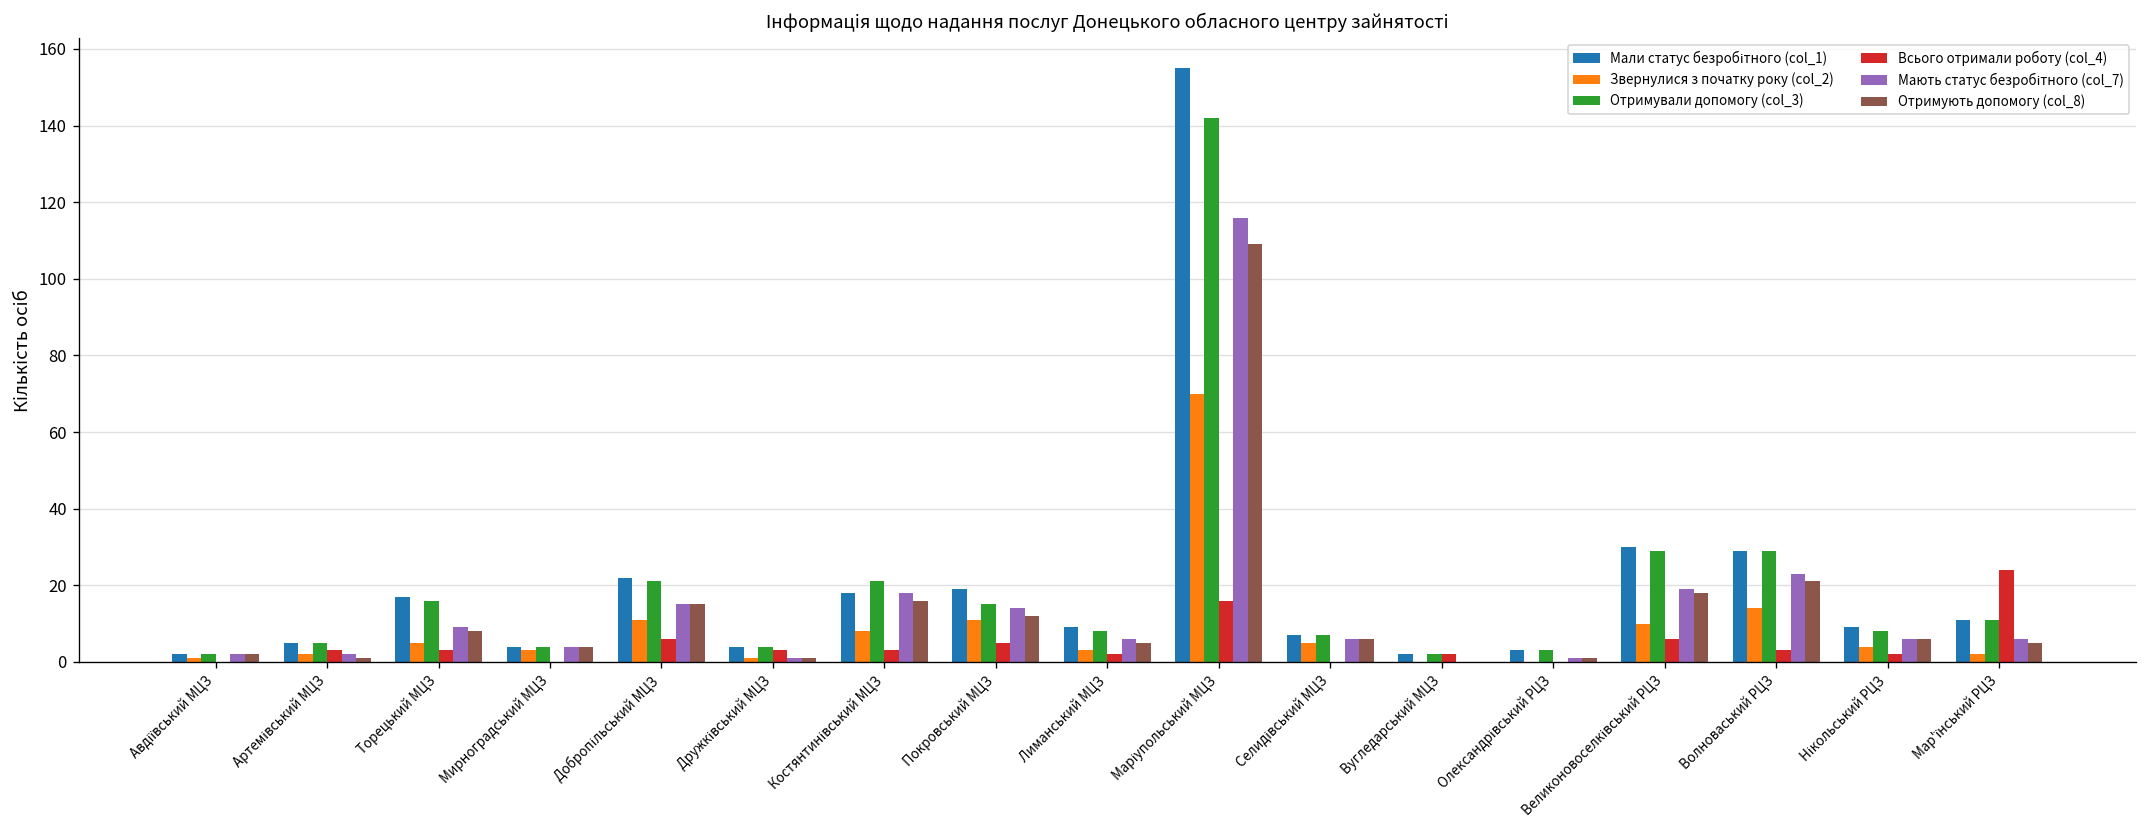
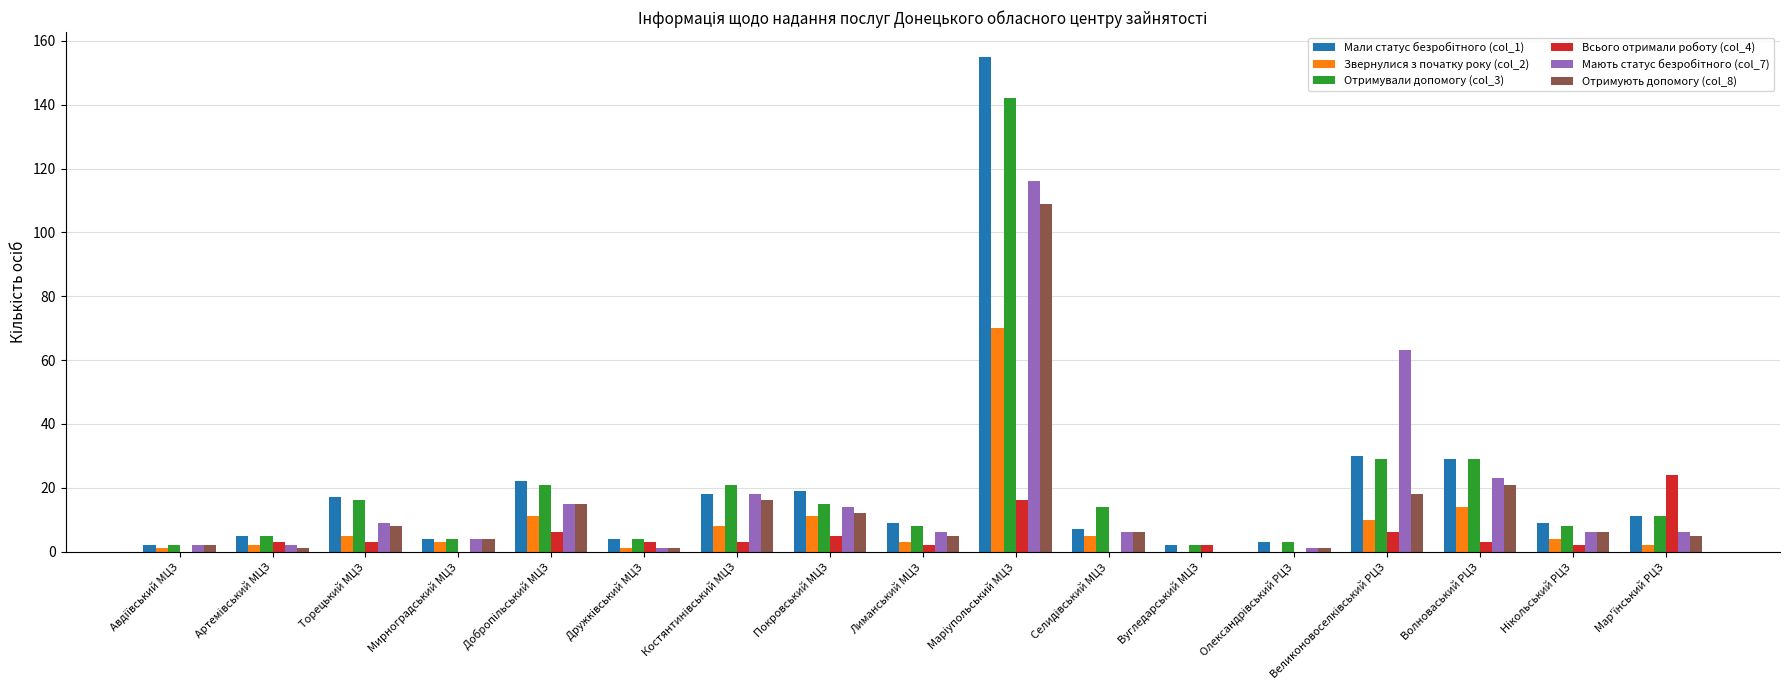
  {
    "Мали статус безробітного (col_1)": {
      "Авдіївський МЦЗ": 2,
      "Артемівський МЦЗ": 5,
      "Торецький МЦЗ": 17,
      "Мирноградський МЦЗ": 4,
      "Добропільський МЦЗ": 22,
      "Дружківський МЦЗ": 4,
      "Костянтинівський МЦЗ": 18,
      "Покровський МЦЗ": 19,
      "Лиманський МЦЗ": 9,
      "Маріупольський МЦЗ": 155,
      "Селидівський МЦЗ": 7,
      "Вугледарський МЦЗ": 2,
      "Олександрівський РЦЗ": 3,
      "Великоновоселківський РЦЗ": 30,
      "Волноваський РЦЗ": 29,
      "Нікольський РЦЗ": 9,
      "Мар'їнський РЦЗ": 11
    },
    "Звернулися з початку року (col_2)": {
      "Авдіївський МЦЗ": 1,
      "Артемівський МЦЗ": 2,
      "Торецький МЦЗ": 5,
      "Мирноградський МЦЗ": 3,
      "Добропільський МЦЗ": 11,
      "Дружківський МЦЗ": 1,
      "Костянтинівський МЦЗ": 8,
      "Покровський МЦЗ": 11,
      "Лиманський МЦЗ": 3,
      "Маріупольський МЦЗ": 70,
      "Селидівський МЦЗ": 5,
      "Вугледарський МЦЗ": 0,
      "Олександрівський РЦЗ": 0,
      "Великоновоселківський РЦЗ": 10,
      "Волноваський РЦЗ": 14,
      "Нікольський РЦЗ": 4,
      "Мар'їнський РЦЗ": 2
    },
    "Отримували допомогу (col_3)": {
      "Авдіївський МЦЗ": 2,
      "Артемівський МЦЗ": 5,
      "Торецький МЦЗ": 16,
      "Мирноградський МЦЗ": 4,
      "Добропільський МЦЗ": 21,
      "Дружківський МЦЗ": 4,
      "Костянтинівський МЦЗ": 21,
      "Покровський МЦЗ": 15,
      "Лиманський МЦЗ": 8,
      "Маріупольський МЦЗ": 142,
-     "Селидівський МЦЗ": 7,
+     "Селидівський МЦЗ": 14,
      "Вугледарський МЦЗ": 2,
      "Олександрівський РЦЗ": 3,
      "Великоновоселківський РЦЗ": 29,
      "Волноваський РЦЗ": 29,
      "Нікольський РЦЗ": 8,
      "Мар'їнський РЦЗ": 11
    },
    "Всього отримали роботу (col_4)": {
      "Авдіївський МЦЗ": 0,
      "Артемівський МЦЗ": 3,
      "Торецький МЦЗ": 3,
      "Мирноградський МЦЗ": 0,
      "Добропільський МЦЗ": 6,
      "Дружківський МЦЗ": 3,
      "Костянтинівський МЦЗ": 3,
      "Покровський МЦЗ": 5,
      "Лиманський МЦЗ": 2,
      "Маріупольський МЦЗ": 16,
      "Селидівський МЦЗ": 0,
      "Вугледарський МЦЗ": 2,
      "Олександрівський РЦЗ": 0,
      "Великоновоселківський РЦЗ": 6,
      "Волноваський РЦЗ": 3,
      "Нікольський РЦЗ": 2,
      "Мар'їнський РЦЗ": 24
    },
    "Мають статус безробітного (col_7)": {
      "Авдіївський МЦЗ": 2,
      "Артемівський МЦЗ": 2,
      "Торецький МЦЗ": 9,
      "Мирноградський МЦЗ": 4,
      "Добропільський МЦЗ": 15,
      "Дружківський МЦЗ": 1,
      "Костянтинівський МЦЗ": 18,
      "Покровський МЦЗ": 14,
      "Лиманський МЦЗ": 6,
      "Маріупольський МЦЗ": 116,
      "Селидівський МЦЗ": 6,
      "Вугледарський МЦЗ": 0,
      "Олександрівський РЦЗ": 1,
-     "Великоновоселківський РЦЗ": 19,
+     "Великоновоселківський РЦЗ": 63,
      "Волноваський РЦЗ": 23,
      "Нікольський РЦЗ": 6,
      "Мар'їнський РЦЗ": 6
    },
    "Отримують допомогу (col_8)": {
      "Авдіївський МЦЗ": 2,
      "Артемівський МЦЗ": 1,
      "Торецький МЦЗ": 8,
      "Мирноградський МЦЗ": 4,
      "Добропільський МЦЗ": 15,
      "Дружківський МЦЗ": 1,
      "Костянтинівський МЦЗ": 16,
      "Покровський МЦЗ": 12,
      "Лиманський МЦЗ": 5,
      "Маріупольський МЦЗ": 109,
      "Селидівський МЦЗ": 6,
      "Вугледарський МЦЗ": 0,
      "Олександрівський РЦЗ": 1,
      "Великоновоселківський РЦЗ": 18,
      "Волноваський РЦЗ": 21,
      "Нікольський РЦЗ": 6,
      "Мар'їнський РЦЗ": 5
    }
  }
